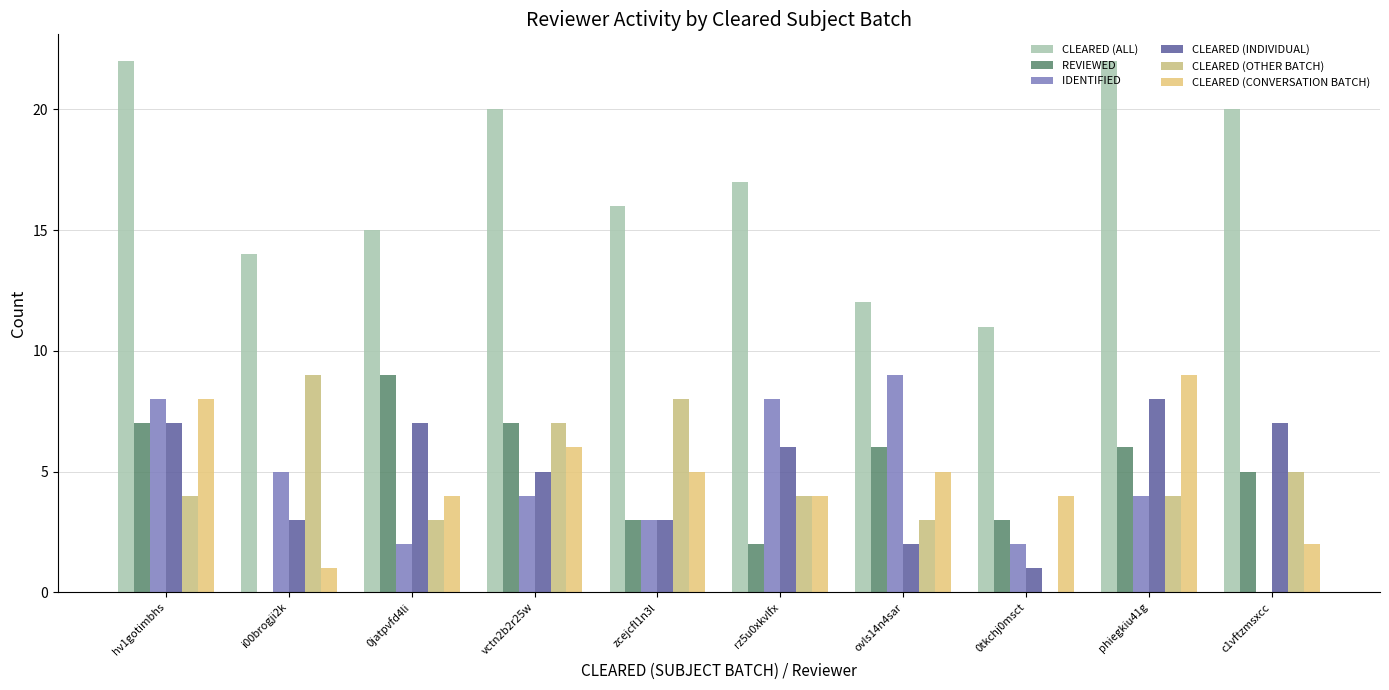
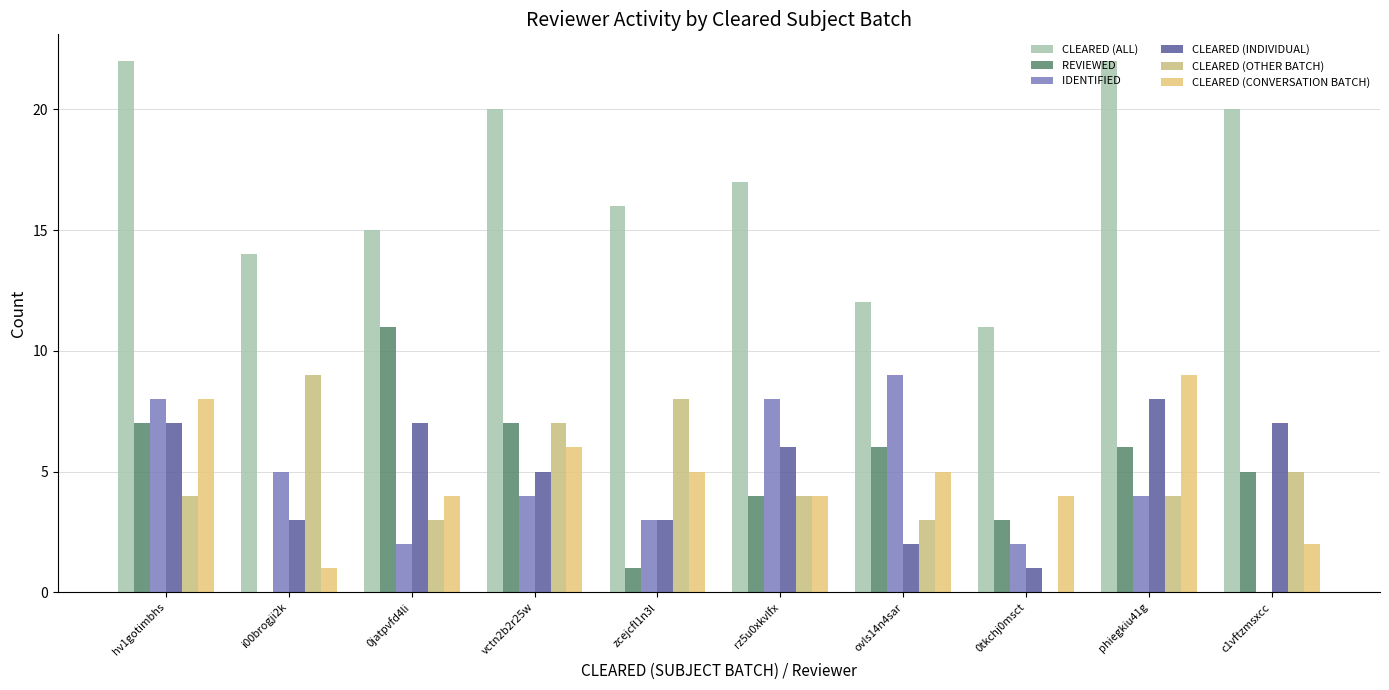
  {
    "REVIEWED": {
      "hv1gotimbhs": 7,
      "i00brogji2k": 0,
-     "0jatpvfd4li": 9,
+     "0jatpvfd4li": 11,
      "vctn2b2r25w": 7,
-     "zcejcfl1n3l": 3,
-     "rz5u0xkvlfx": 2,
+     "zcejcfl1n3l": 1,
+     "rz5u0xkvlfx": 4,
      "ovls14n4sar": 6,
      "0tkchj0msct": 3,
      "phiegkiu41g": 6,
      "c1vftzmsxcc": 5
    }
  }
